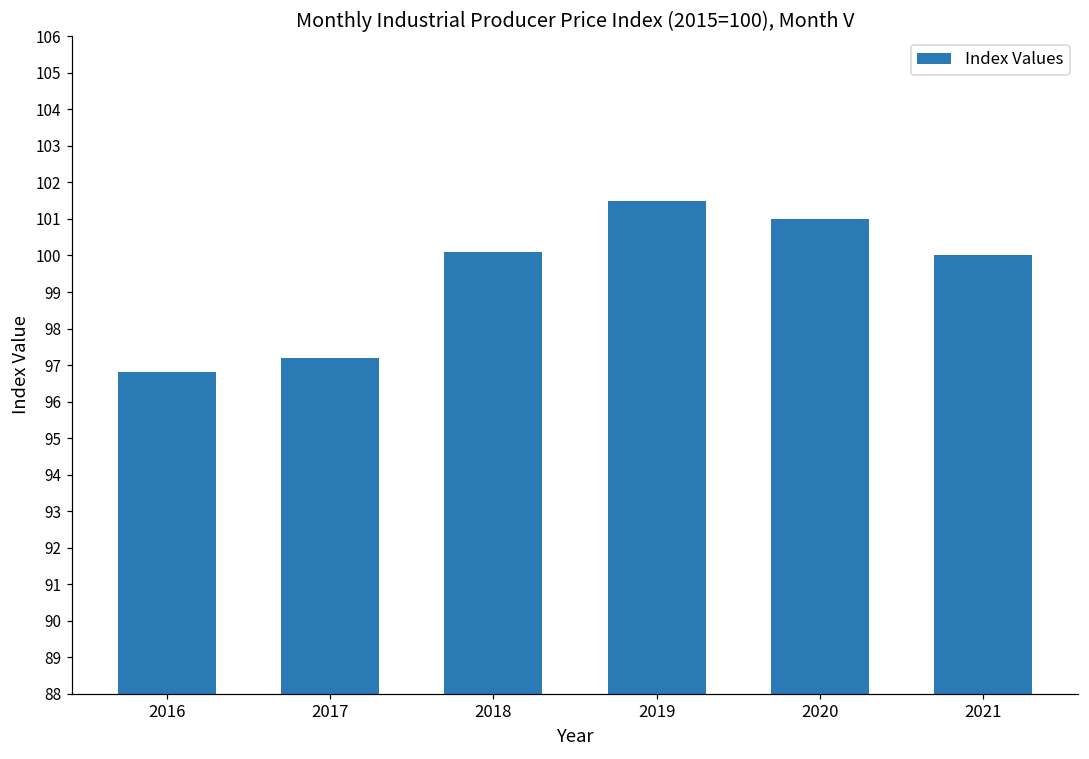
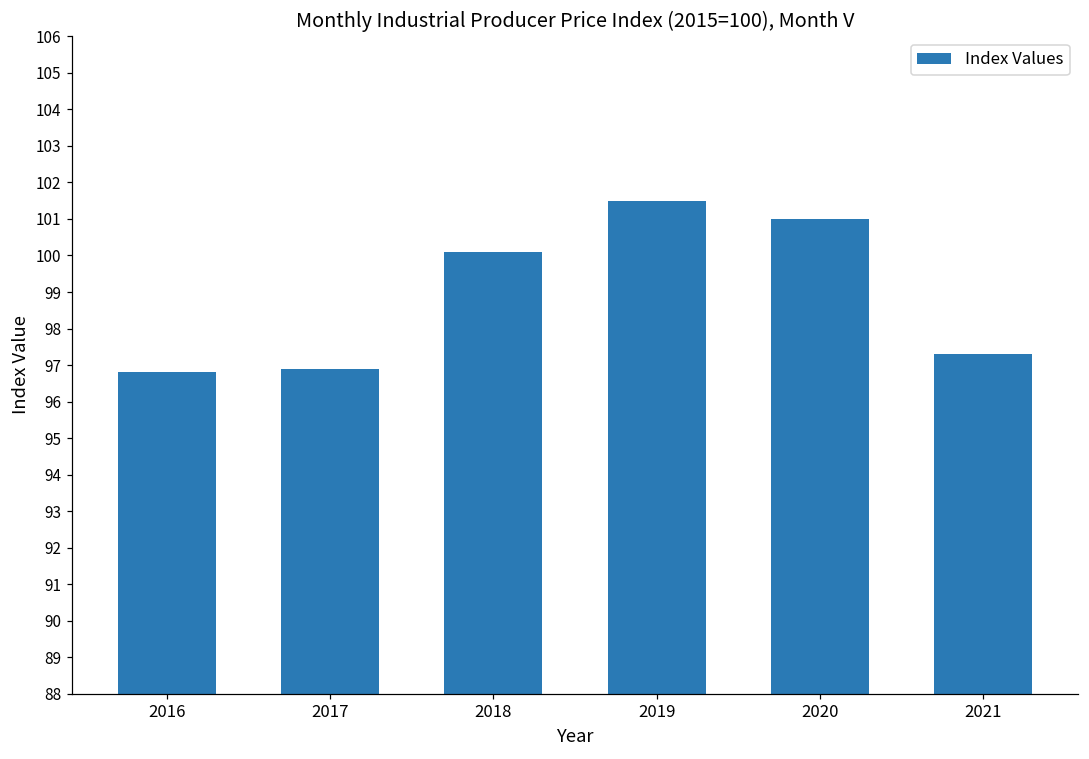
  {
    "2016": 96.8,
-   "2017": 97.2,
+   "2017": 96.9,
    "2018": 100.1,
    "2019": 101.5,
    "2020": 101.0,
-   "2021": 100.0
+   "2021": 97.3
  }
